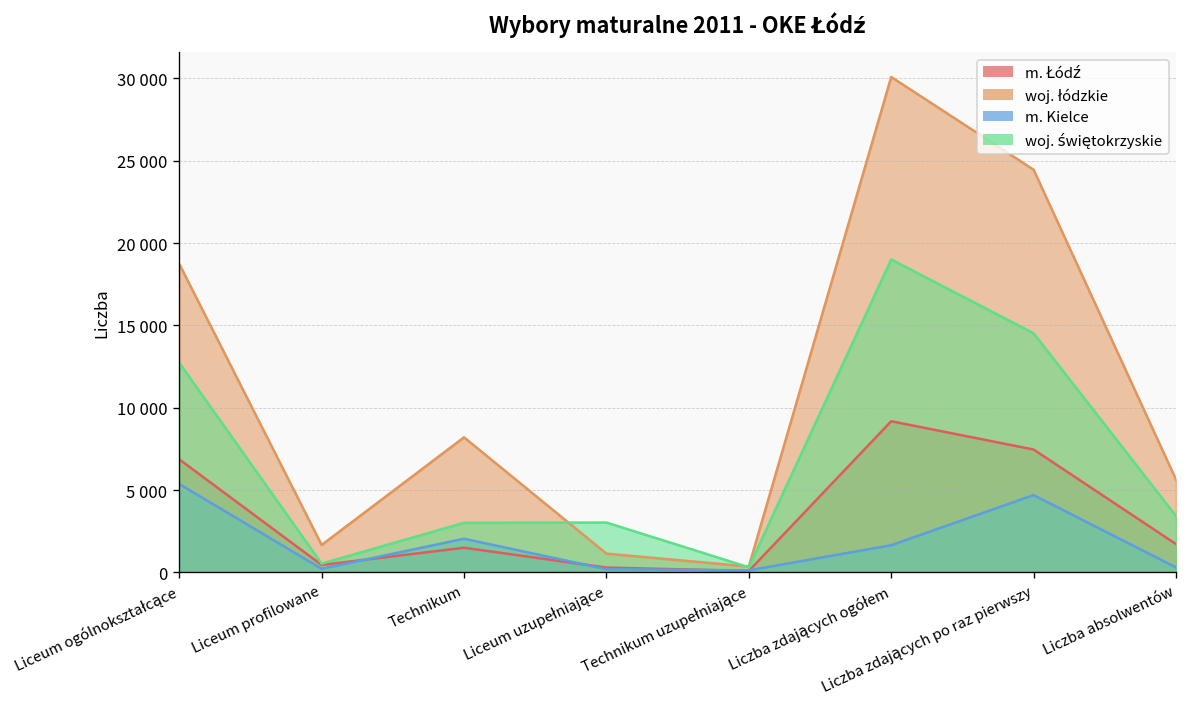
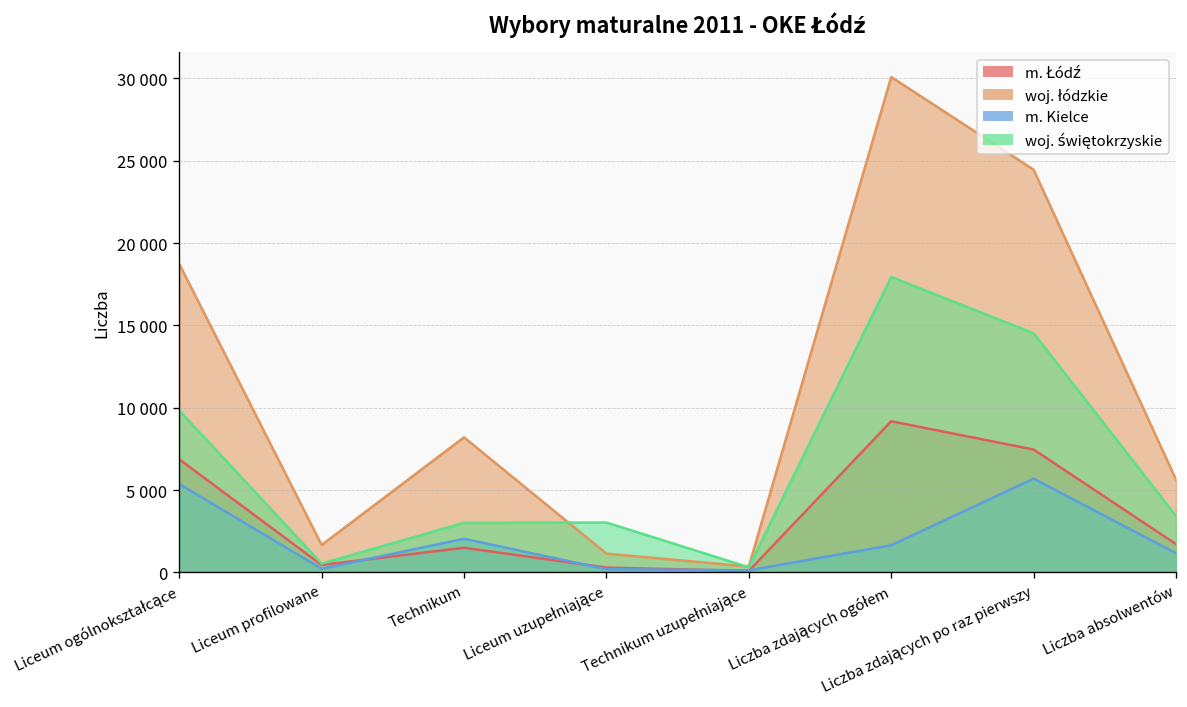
  {
    "m. Kielce": {
      "Liceum ogólnokształcące": 5400,
      "Liceum profilowane": 200,
      "Technikum": 2000,
      "Liczba zdających ogółem": 1600,
-     "Liczba zdających po raz pierwszy": 4700,
-     "Liczba absolwentów": 300
+     "Liczba zdających po raz pierwszy": 5700,
+     "Liczba absolwentów": 1200
    },
    "woj. świętokrzyskie": {
-     "Liceum ogólnokształcące": 12700,
+     "Liceum ogólnokształcące": 9800,
      "Technikum": 3000,
      "Liceum uzupełniające": 3000,
-     "Liczba zdających ogółem": 19000,
+     "Liczba zdających ogółem": 17900,
      "Liczba zdających po raz pierwszy": 14500,
      "Liczba absolwentów": 3400
    }
  }
